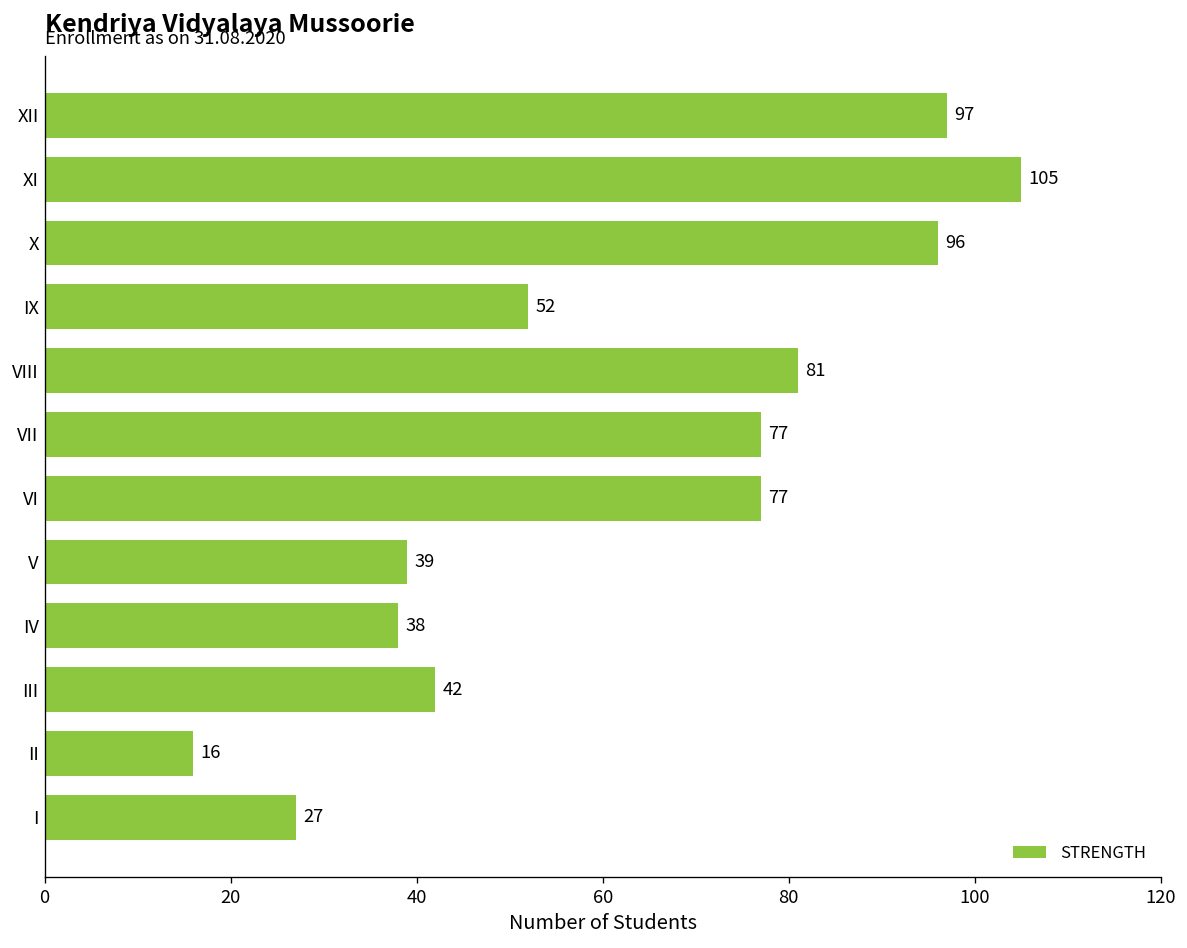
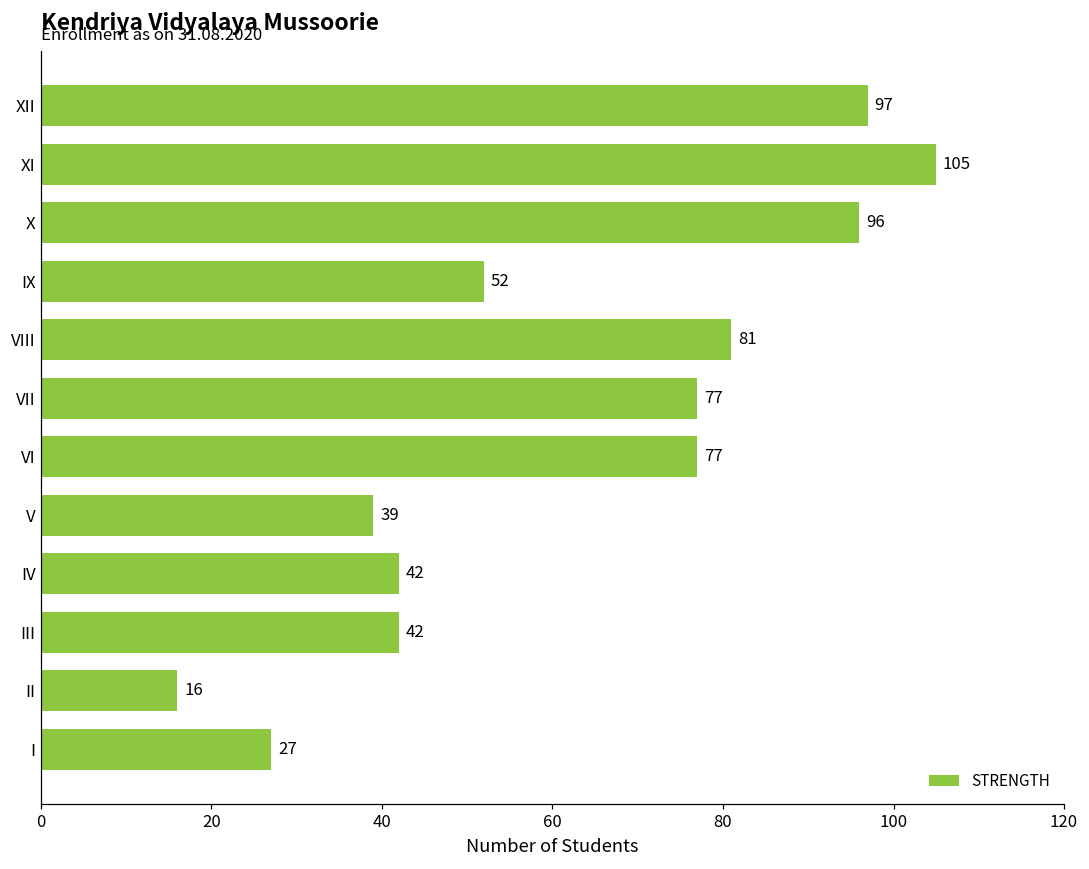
  {
    "XII": 97,
    "XI": 105,
    "X": 96,
    "IX": 52,
    "VIII": 81,
    "VII": 77,
    "VI": 77,
    "V": 39,
-   "IV": 38,
+   "IV": 42,
    "III": 42,
    "II": 16,
    "I": 27
  }
